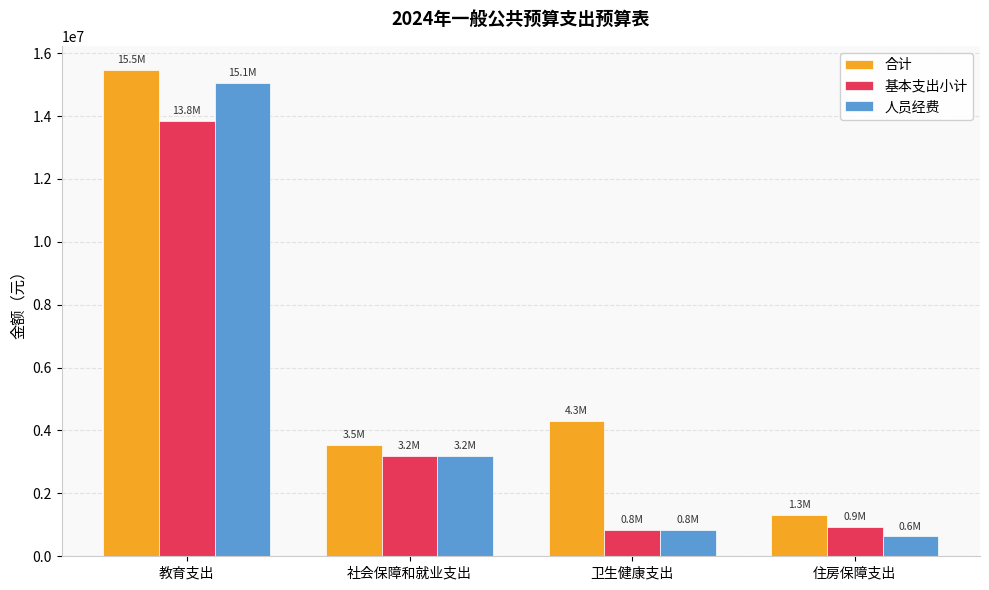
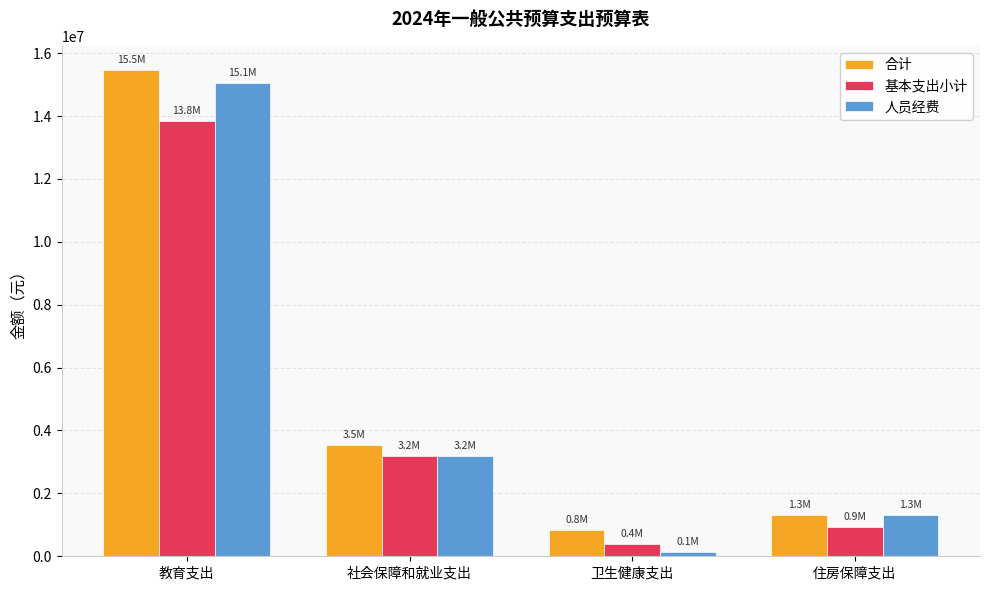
  {
    "合计": {
      "教育支出": "15.5M",
      "社会保障和就业支出": "3.5M",
-     "卫生健康支出": "4.3M",
+     "卫生健康支出": "0.8M",
      "住房保障支出": "1.3M"
    },
    "基本支出小计": {
      "教育支出": "13.8M",
      "社会保障和就业支出": "3.2M",
-     "卫生健康支出": "0.8M",
+     "卫生健康支出": "0.4M",
      "住房保障支出": "0.9M"
    },
    "人员经费": {
      "教育支出": "15.1M",
      "社会保障和就业支出": "3.2M",
-     "卫生健康支出": "0.8M",
-     "住房保障支出": "0.6M"
+     "卫生健康支出": "0.1M",
+     "住房保障支出": "1.3M"
    }
  }
